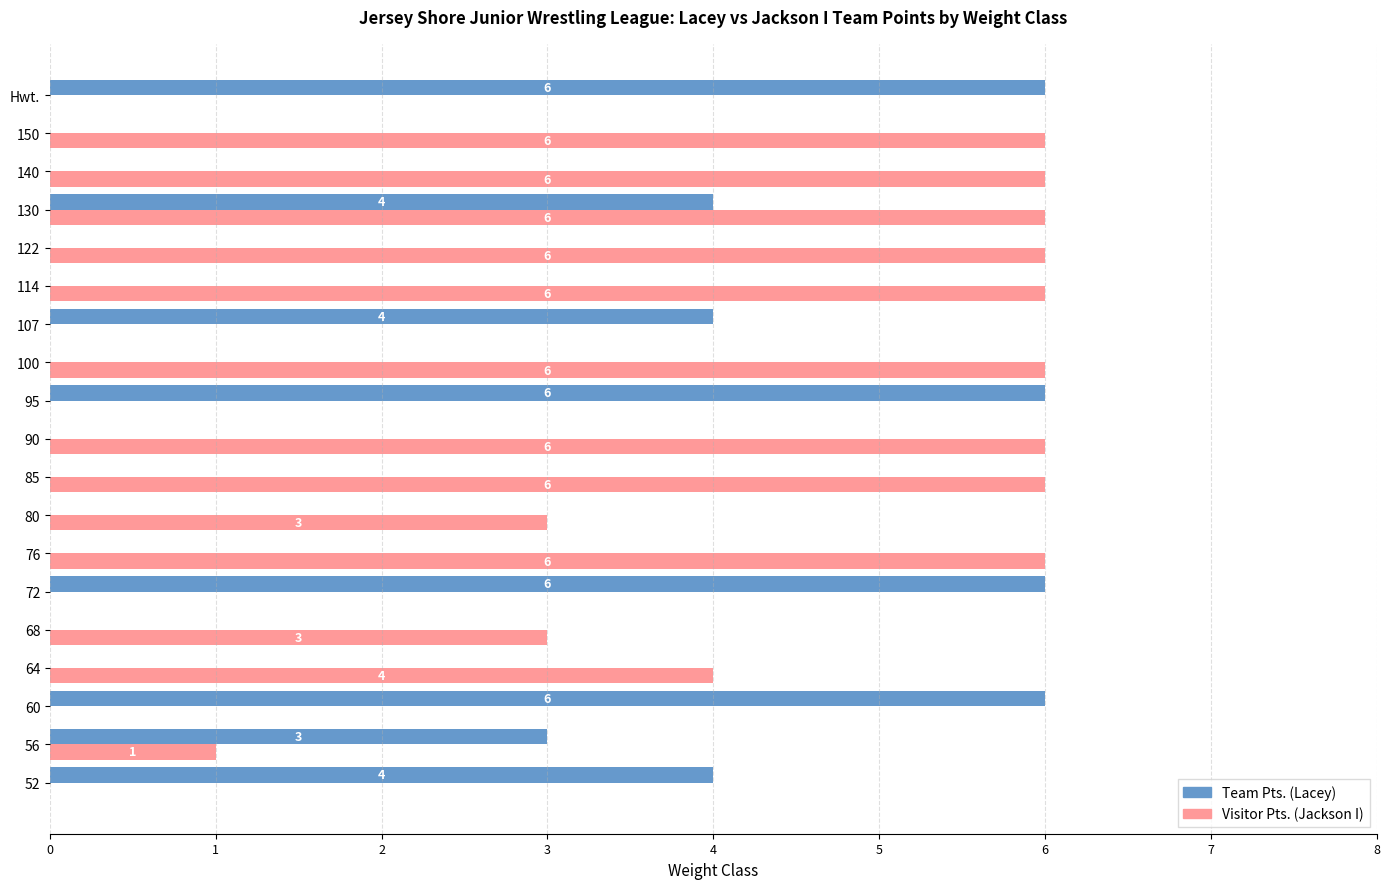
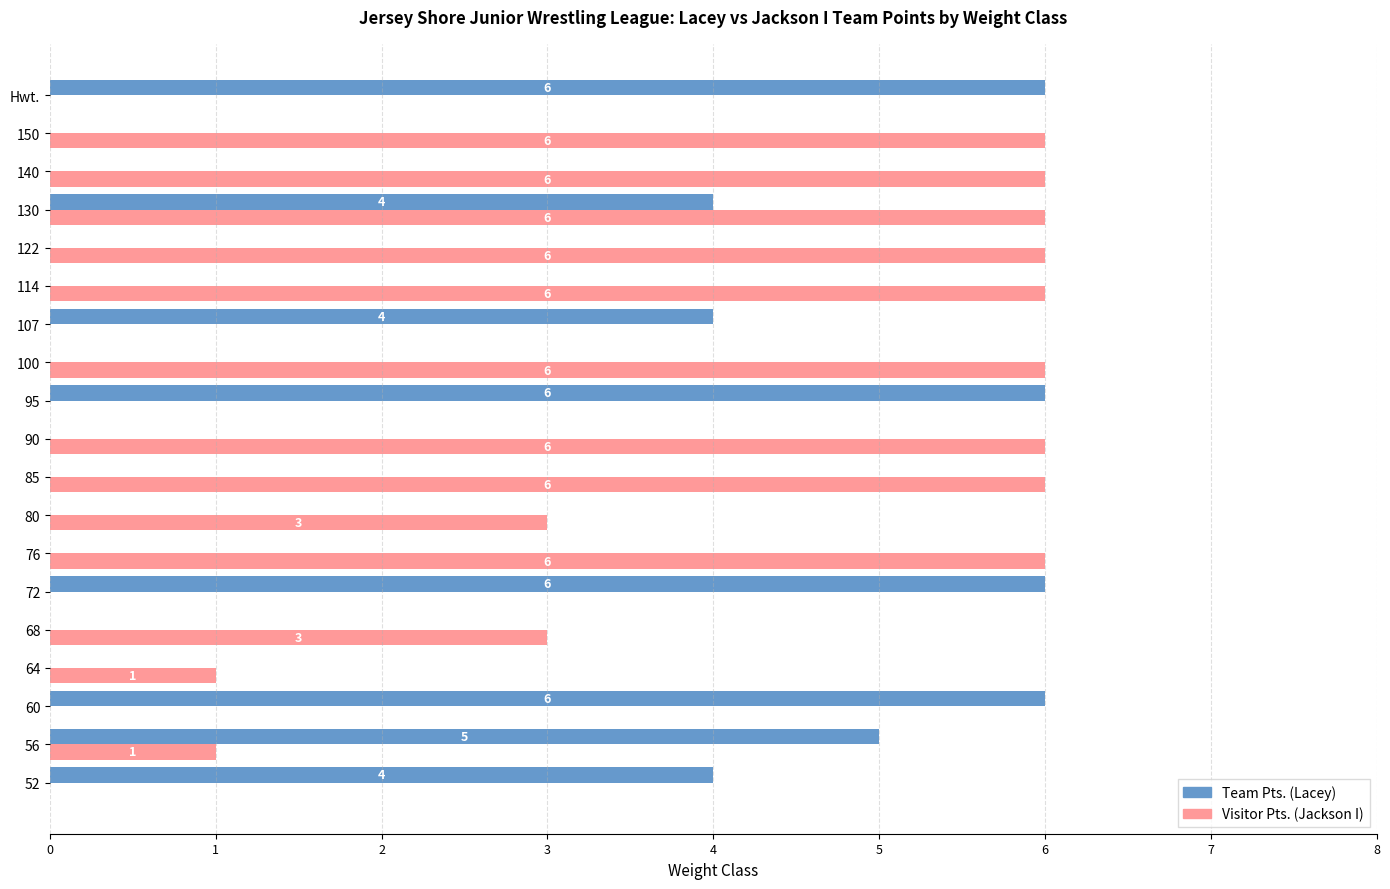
  {
    "Team Pts. (Lacey)": {
      "Hwt.": 6,
      "130": 4,
      "107": 4,
      "95": 6,
      "72": 6,
      "60": 6,
-     "56": 3,
+     "56": 5,
      "52": 4
    },
    "Visitor Pts. (Jackson I)": {
      "150": 6,
      "140": 6,
      "130": 6,
      "122": 6,
      "114": 6,
      "100": 6,
      "90": 6,
      "85": 6,
      "80": 3,
      "76": 6,
      "68": 3,
-     "64": 4,
+     "64": 1,
      "56": 1
    }
  }
